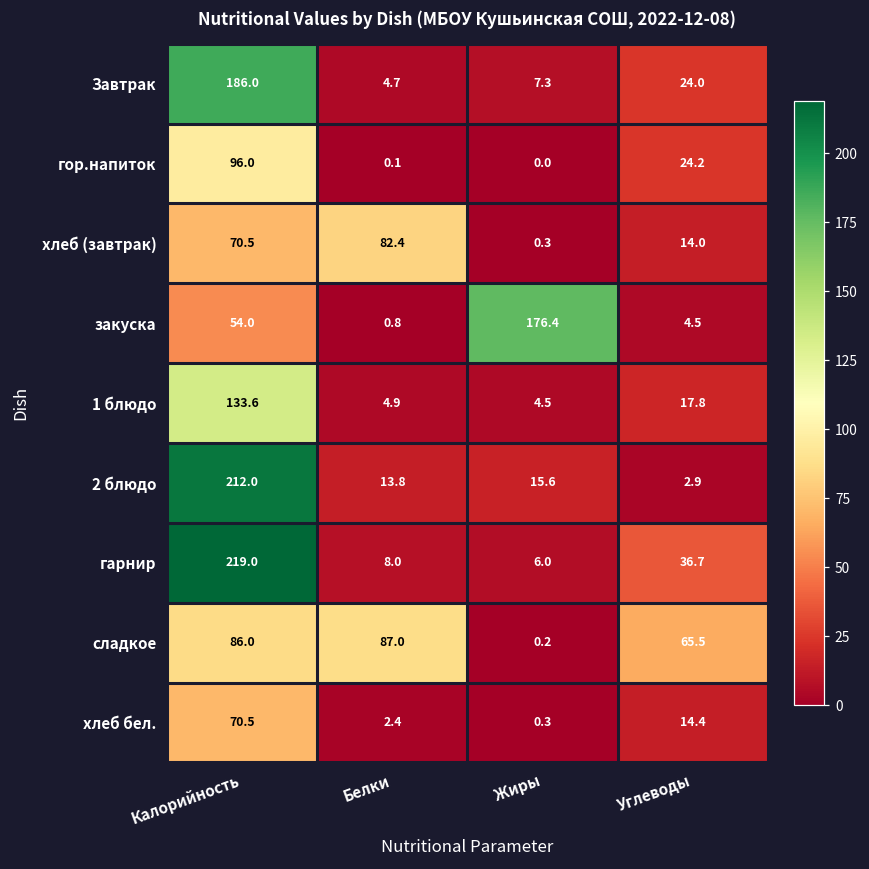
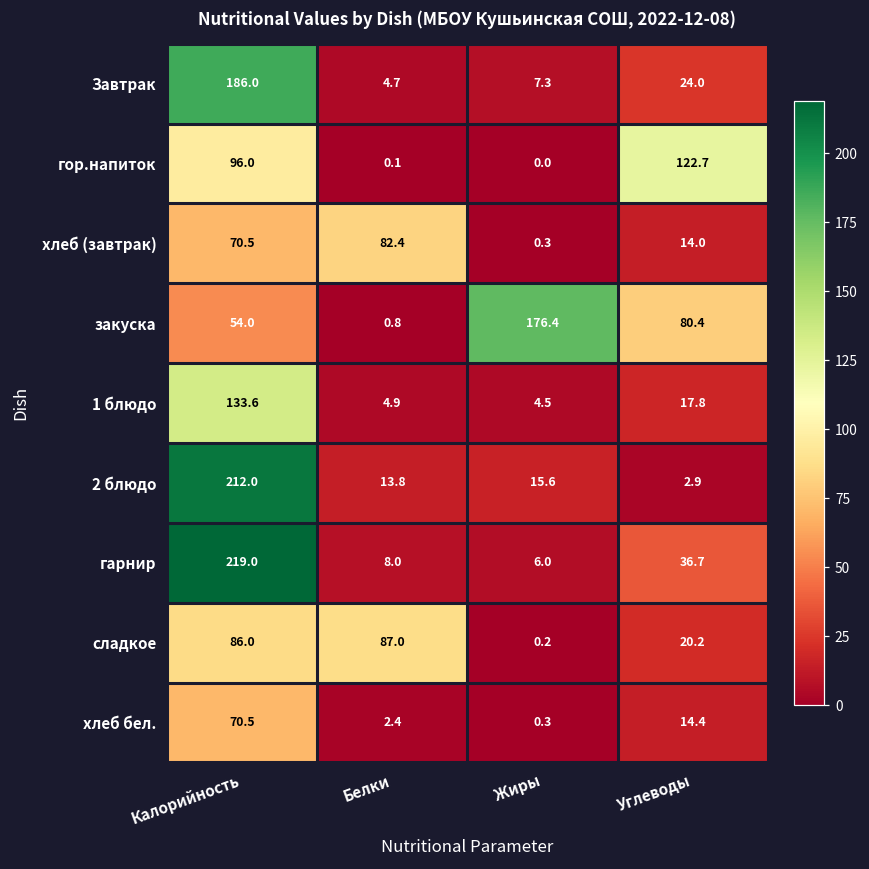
  {
    "Завтрак": {
      "Калорийность": 186.0,
      "Белки": 4.7,
      "Жиры": 7.3,
      "Углеводы": 24.0
    },
    "гор.напиток": {
      "Калорийность": 96.0,
      "Белки": 0.1,
      "Жиры": 0.0,
-     "Углеводы": 24.2
+     "Углеводы": 122.7
    },
    "хлеб (завтрак)": {
      "Калорийность": 70.5,
      "Белки": 82.4,
      "Жиры": 0.3,
      "Углеводы": 14.0
    },
    "закуска": {
      "Калорийность": 54.0,
      "Белки": 0.8,
      "Жиры": 176.4,
-     "Углеводы": 4.5
+     "Углеводы": 80.4
    },
    "1 блюдо": {
      "Калорийность": 133.6,
      "Белки": 4.9,
      "Жиры": 4.5,
      "Углеводы": 17.8
    },
    "2 блюдо": {
      "Калорийность": 212.0,
      "Белки": 13.8,
      "Жиры": 15.6,
      "Углеводы": 2.9
    },
    "гарнир": {
      "Калорийность": 219.0,
      "Белки": 8.0,
      "Жиры": 6.0,
      "Углеводы": 36.7
    },
    "сладкое": {
      "Калорийность": 86.0,
      "Белки": 87.0,
      "Жиры": 0.2,
-     "Углеводы": 65.5
+     "Углеводы": 20.2
    },
    "хлеб бел.": {
      "Калорийность": 70.5,
      "Белки": 2.4,
      "Жиры": 0.3,
      "Углеводы": 14.4
    }
  }
